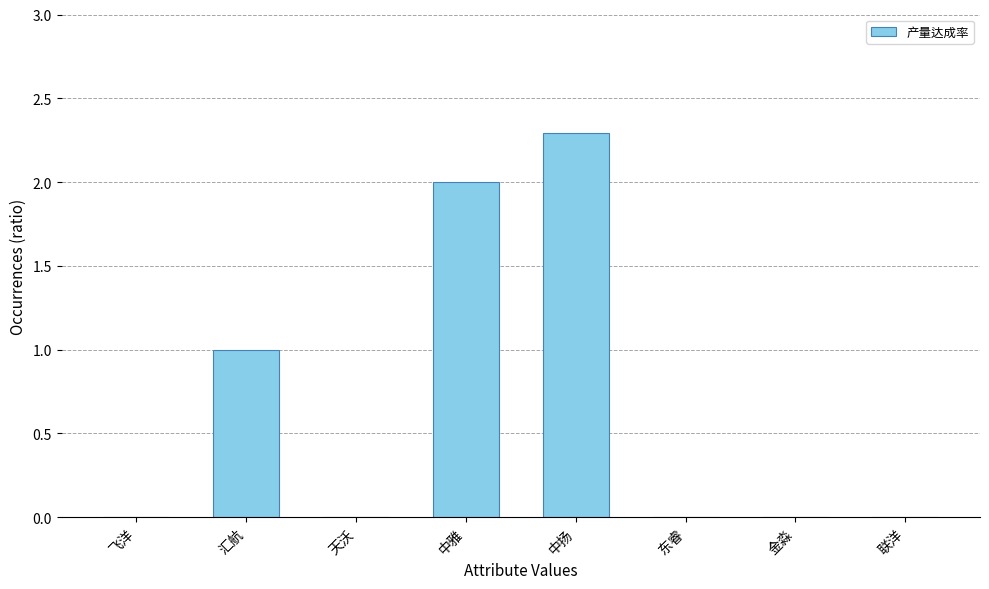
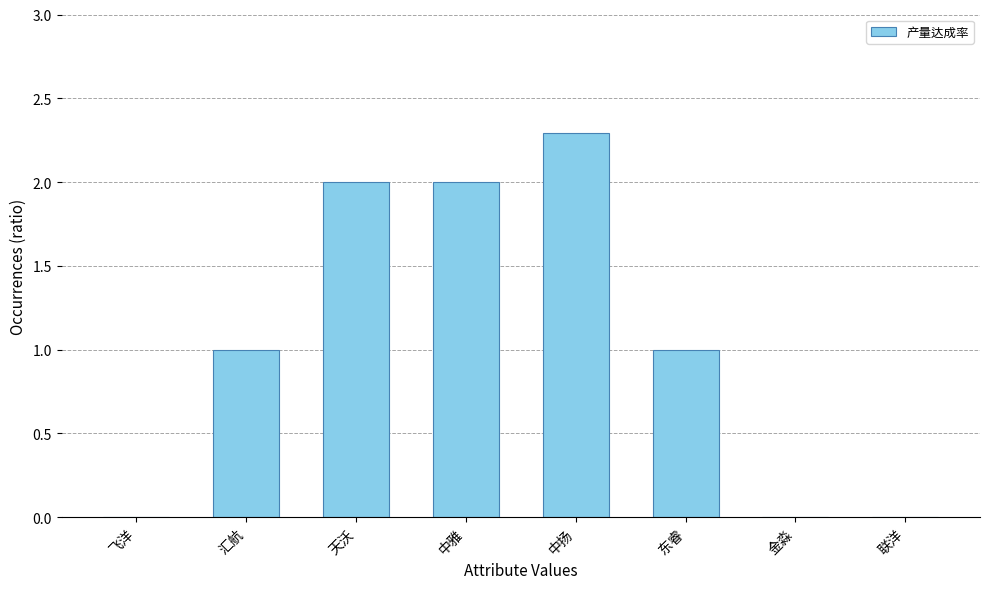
  {
    "飞洋": 0,
    "汇航": 1,
-   "天沃": 0,
+   "天沃": 2,
    "中雅": 2,
    "中扬": 2.30,
-   "东睿": 0,
+   "东睿": 1,
    "金淼": 0,
    "联洋": 0
  }
